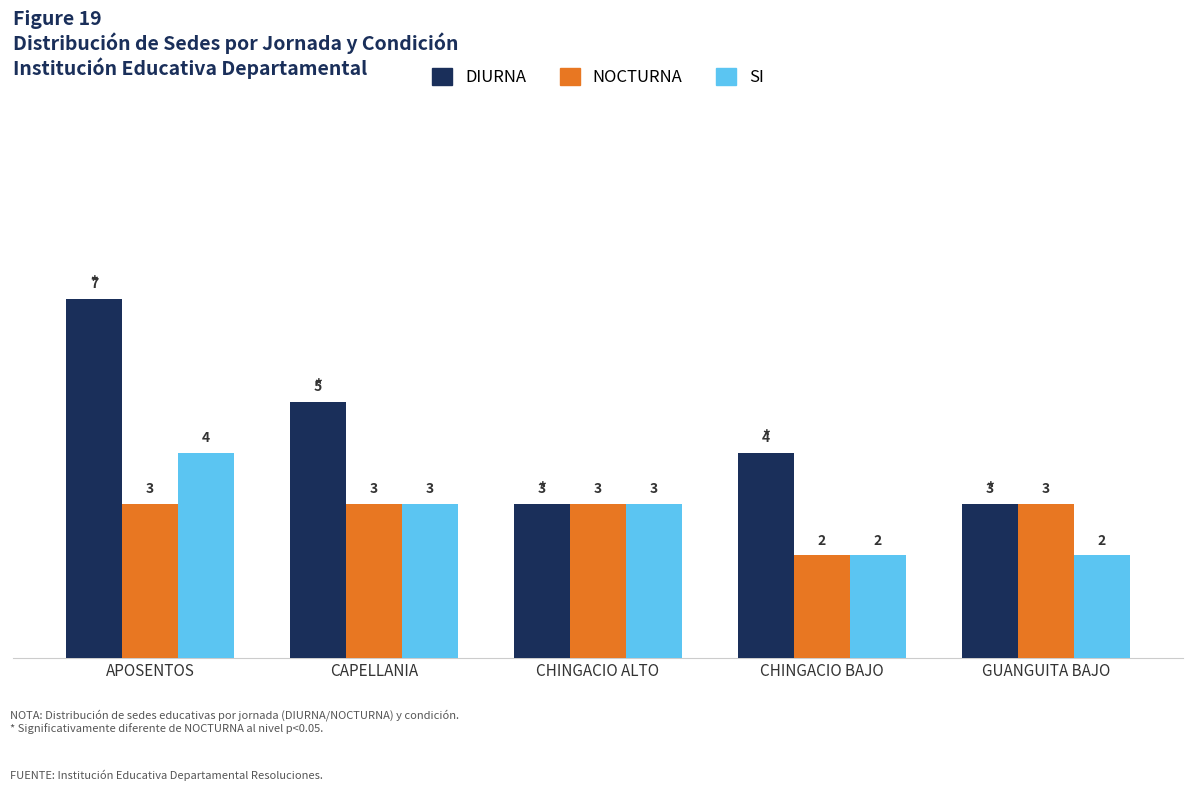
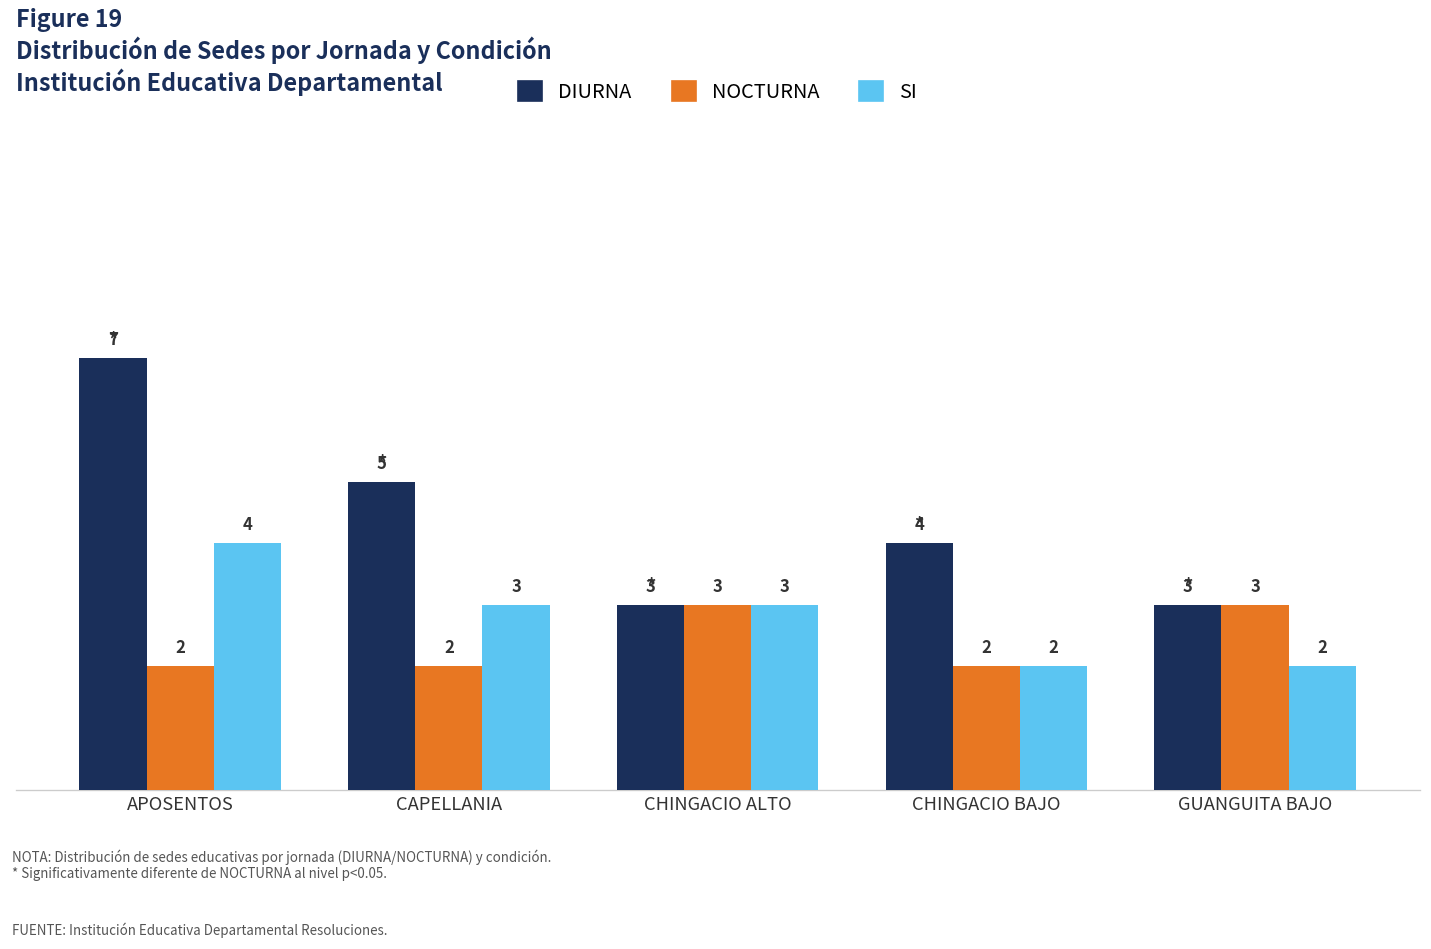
  {
    "NOCTURNA": {
-     "APOSENTOS": 3,
-     "CAPELLANIA": 3,
+     "APOSENTOS": 2,
+     "CAPELLANIA": 2,
      "CHINGACIO ALTO": 3,
      "CHINGACIO BAJO": 2,
      "GUANGUITA BAJO": 3
    },
    "SI": {
      "APOSENTOS": 4,
      "CAPELLANIA": 3,
      "CHINGACIO ALTO": 3,
      "CHINGACIO BAJO": 2,
      "GUANGUITA BAJO": 2
    }
  }
